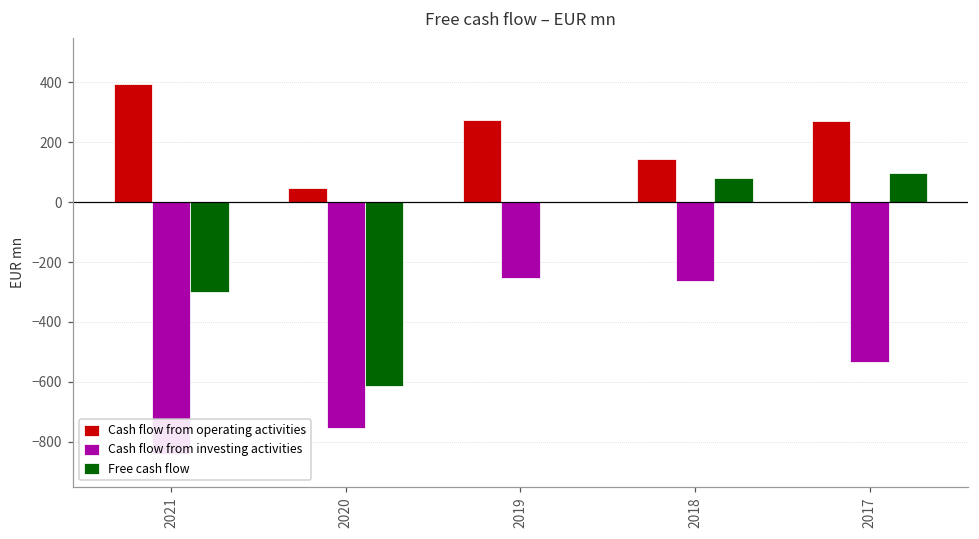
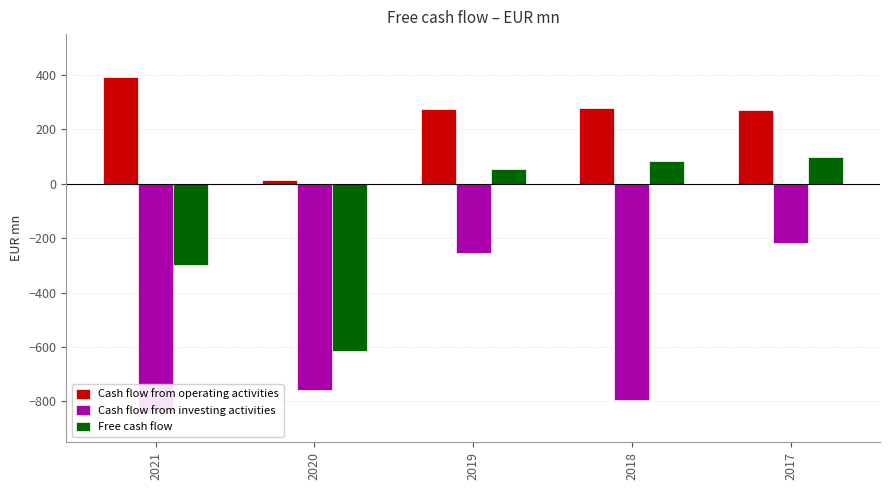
  {
    "Cash flow from operating activities": {
      "2021": 390,
-     "2020": 50,
+     "2020": 20,
      "2019": 270,
-     "2018": 140,
+     "2018": 280,
      "2017": 270
    },
    "Cash flow from investing activities": {
      "2020": -760,
      "2019": -250,
-     "2018": -260,
-     "2017": -530
+     "2018": -800,
+     "2017": -220
    },
    "Free cash flow": {
      "2021": -300,
      "2020": -610,
-     "2019": 0,
+     "2019": 60,
      "2018": 80,
      "2017": 100
    }
  }
